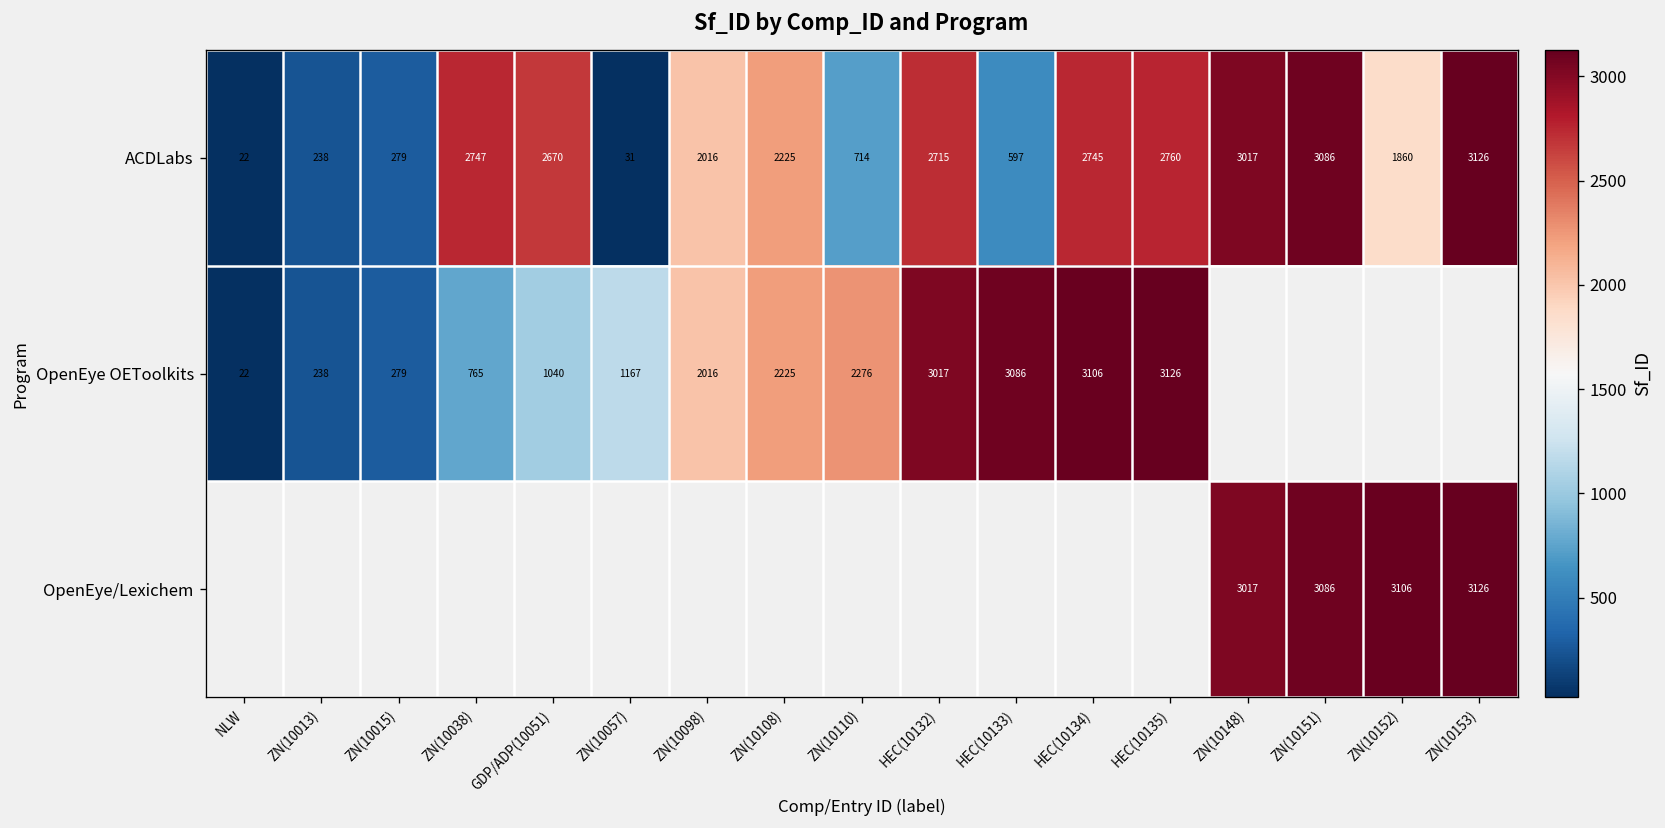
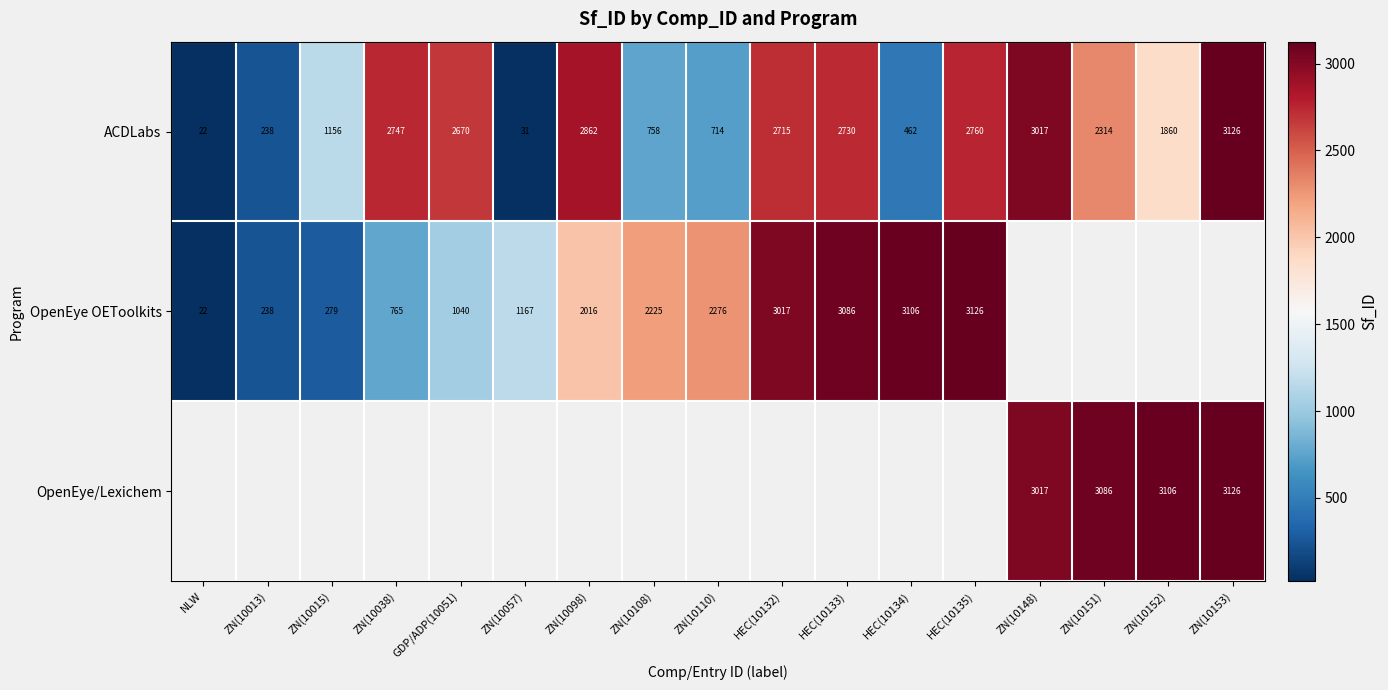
  {
    "ACDLabs": {
      "NLW": 22,
      "ZN(10013)": 238,
-     "ZN(10015)": 279,
+     "ZN(10015)": 1156,
      "ZN(10038)": 2747,
      "GDP/ADP(10051)": 2670,
      "ZN(10057)": 31,
-     "ZN(10098)": 2016,
-     "ZN(10108)": 2225,
+     "ZN(10098)": 2862,
+     "ZN(10108)": 758,
      "ZN(10110)": 714,
      "HEC(10132)": 2715,
-     "HEC(10133)": 597,
-     "HEC(10134)": 2745,
+     "HEC(10133)": 2730,
+     "HEC(10134)": 462,
      "HEC(10135)": 2760,
      "ZN(10148)": 3017,
-     "ZN(10151)": 3086,
+     "ZN(10151)": 2314,
      "ZN(10152)": 1860,
      "ZN(10153)": 3126
    },
    "OpenEye OEToolkits": {
      "NLW": 22,
      "ZN(10013)": 238,
      "ZN(10015)": 279,
      "ZN(10038)": 765,
      "GDP/ADP(10051)": 1040,
      "ZN(10057)": 1167,
      "ZN(10098)": 2016,
      "ZN(10108)": 2225,
      "ZN(10110)": 2276,
      "HEC(10132)": 3017,
      "HEC(10133)": 3086,
      "HEC(10134)": 3106,
      "HEC(10135)": 3126
    },
    "OpenEye/Lexichem": {
      "ZN(10148)": 3017,
      "ZN(10151)": 3086,
      "ZN(10152)": 3106,
      "ZN(10153)": 3126
    }
  }
